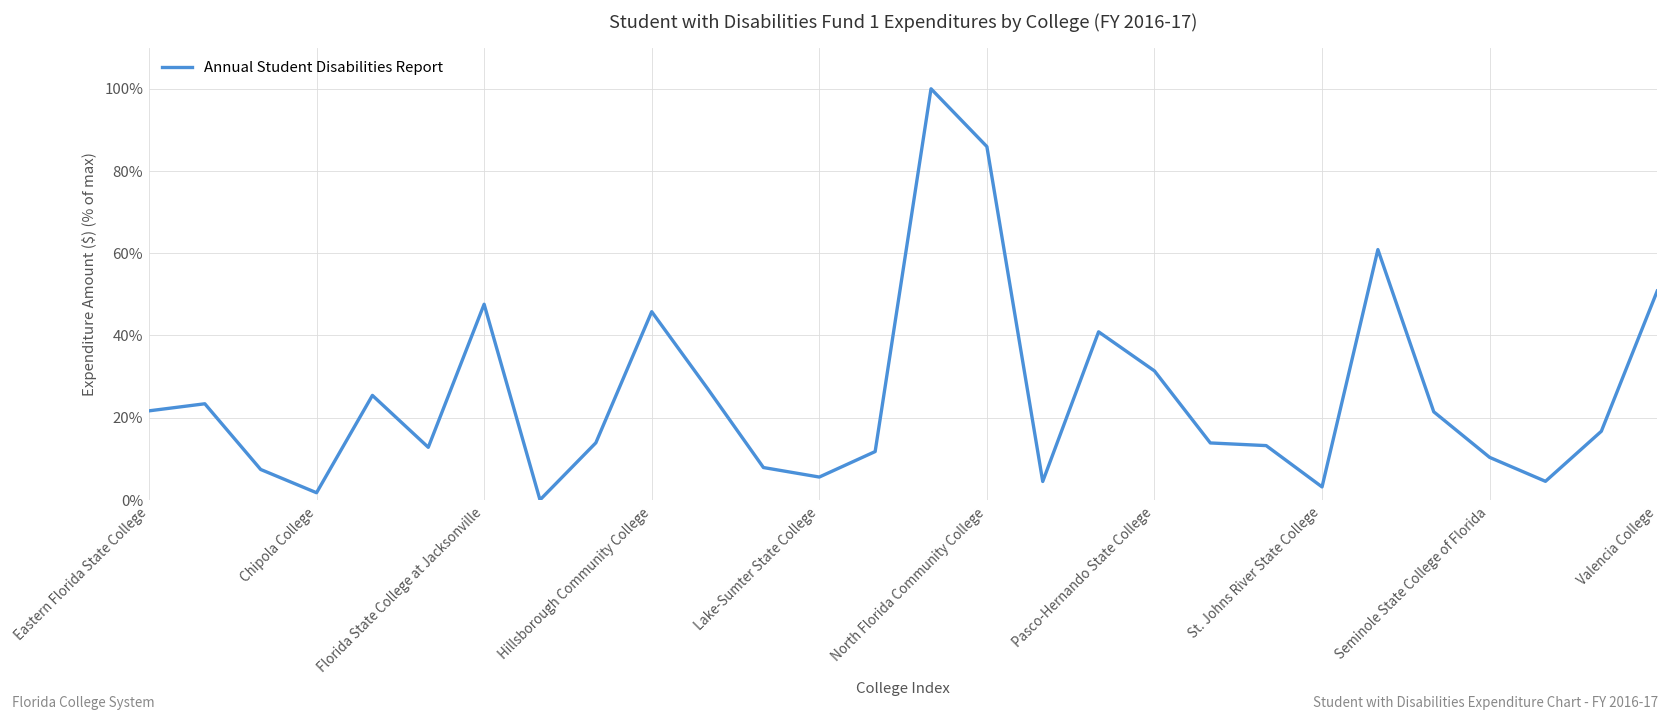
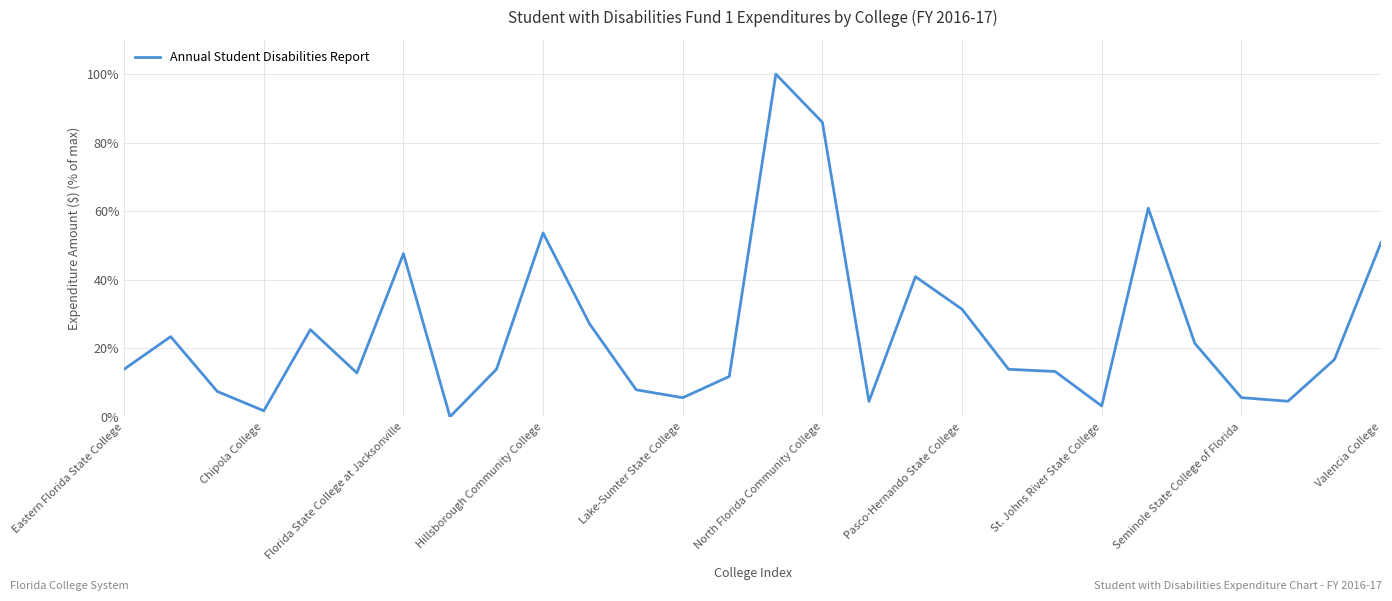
  {
-   "Eastern Florida State College": "22%",
+   "Eastern Florida State College": "14%",
    "Chipola College": "2%",
    "Florida State College at Jacksonville": "48%",
-   "Hillsborough Community College": "46%",
+   "Hillsborough Community College": "54%",
    "Lake-Sumter State College": "6%",
    "North Florida Community College": "86%",
    "Pasco-Hernando State College": "31%",
    "St. Johns River State College": "3%",
-   "Seminole State College of Florida": "10%",
+   "Seminole State College of Florida": "6%",
    "Valencia College": "51%"
  }
